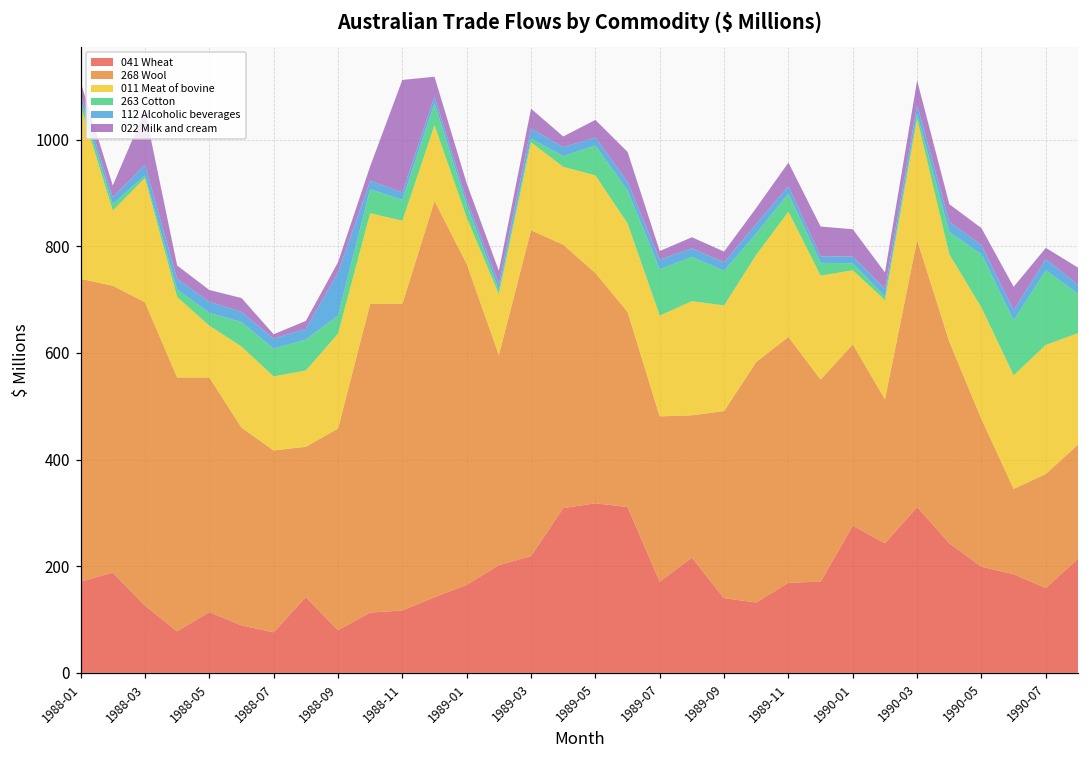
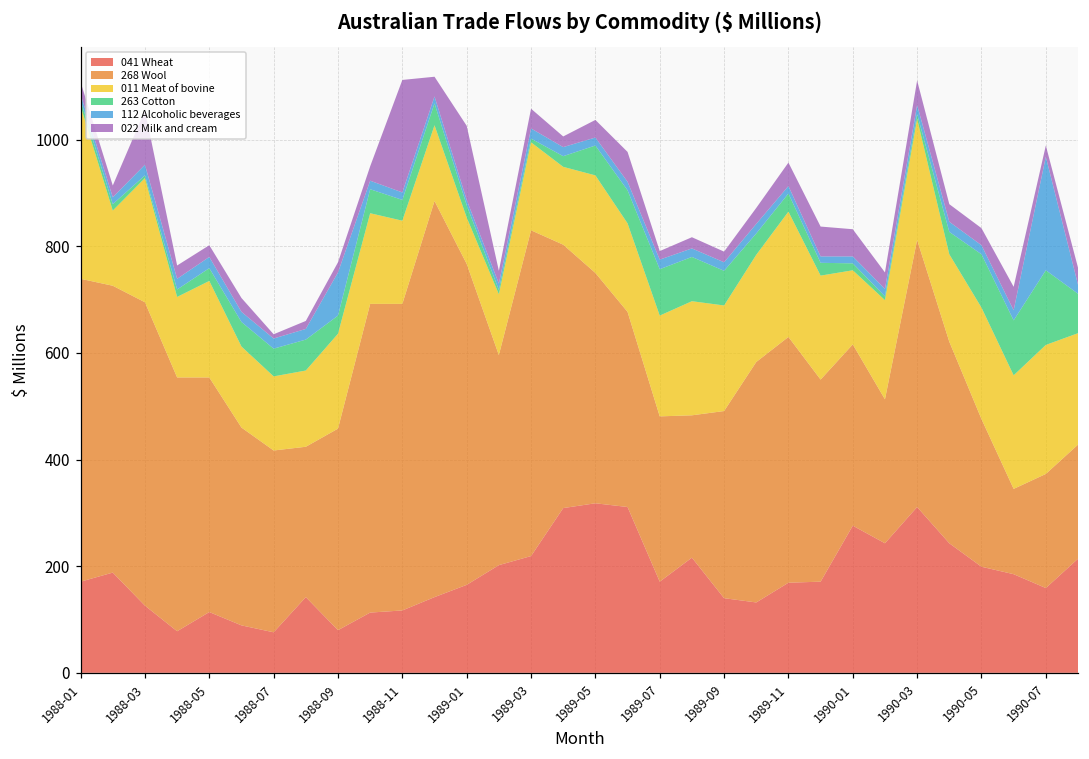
  {
    "011 Meat of bovine": {
      "1988-01": 320,
-     "1988-05": 100,
+     "1988-05": 180,
      "1988-07": 140,
      "1988-09": 180,
      "1988-11": 160,
      "1989-01": 90,
      "1989-03": 170,
      "1989-05": 180,
      "1989-07": 190,
      "1989-09": 200,
      "1989-11": 240,
      "1990-01": 140,
      "1990-03": 230,
      "1990-05": 210,
      "1990-07": 240
    },
    "263 Cotton": {
      "1988-01": 10,
      "1988-05": 20,
      "1988-07": 50,
      "1988-09": 30,
      "1988-11": 40,
      "1989-01": 20,
      "1989-03": 10,
      "1989-05": 60,
      "1989-07": 90,
      "1989-09": 70,
      "1989-11": 30,
      "1990-01": 10,
      "1990-03": 10,
      "1990-05": 100,
      "1990-07": 140
    },
    "112 Alcoholic beverages": {
      "1988-01": 10,
      "1988-03": 20,
      "1988-05": 20,
      "1988-07": 20,
      "1988-09": 80,
      "1988-11": 10,
      "1989-01": 10,
      "1989-03": 20,
      "1989-05": 20,
      "1989-07": 20,
      "1989-09": 20,
      "1989-11": 10,
      "1990-01": 10,
      "1990-03": 20,
      "1990-05": 20,
-     "1990-07": 20
+     "1990-07": 210
    },
    "022 Milk and cream": {
      "1988-01": 20,
      "1988-05": 20,
      "1988-07": 10,
      "1988-09": 20,
      "1988-11": 210,
-     "1989-01": 30,
+     "1989-01": 140,
      "1989-03": 40,
      "1989-05": 30,
      "1989-07": 20,
      "1989-09": 20,
      "1989-11": 40,
      "1990-01": 50,
      "1990-03": 50,
      "1990-05": 30,
      "1990-07": 20
    }
  }
